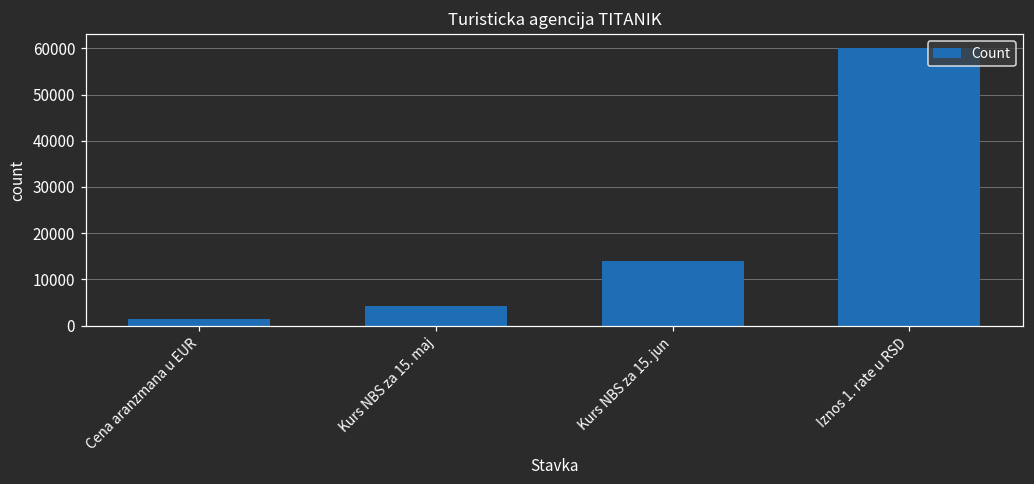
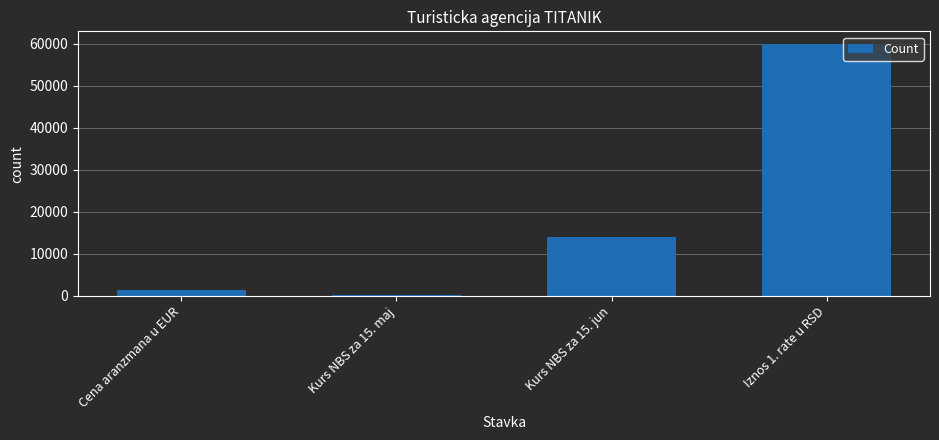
  {
    "Cena aranzmana u EUR": 1000,
-   "Kurs NBS za 15. maj": 4000,
+   "Kurs NBS za 15. maj": 0,
    "Kurs NBS za 15. jun": 14000,
    "Iznos 1. rate u RSD": 60000
  }
